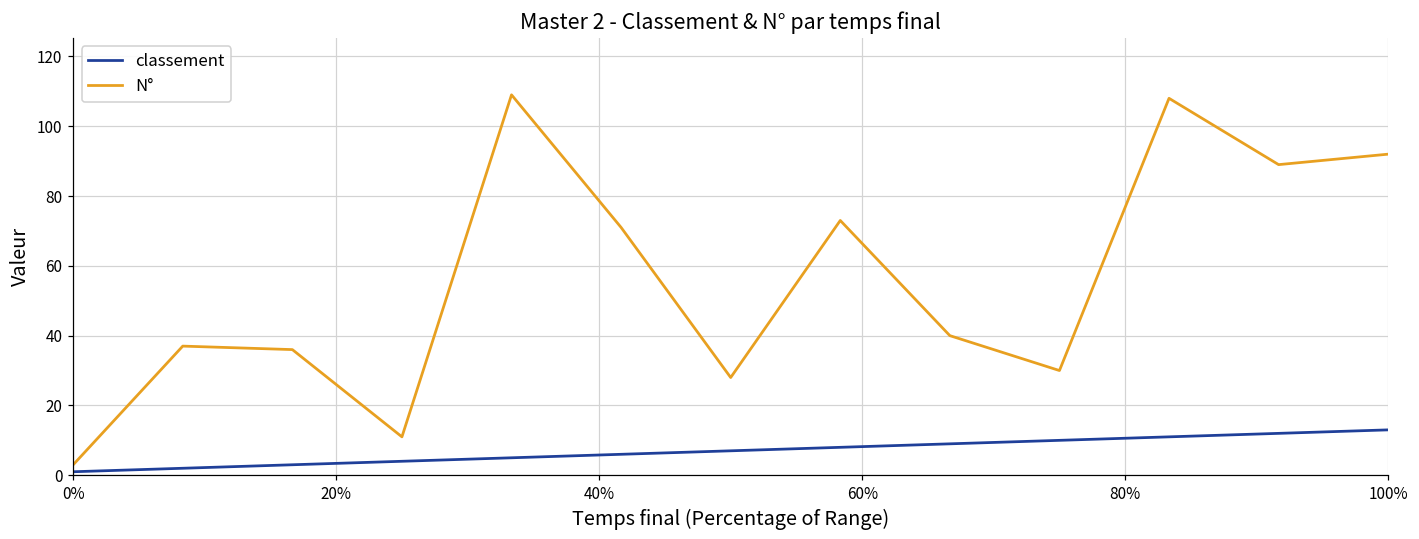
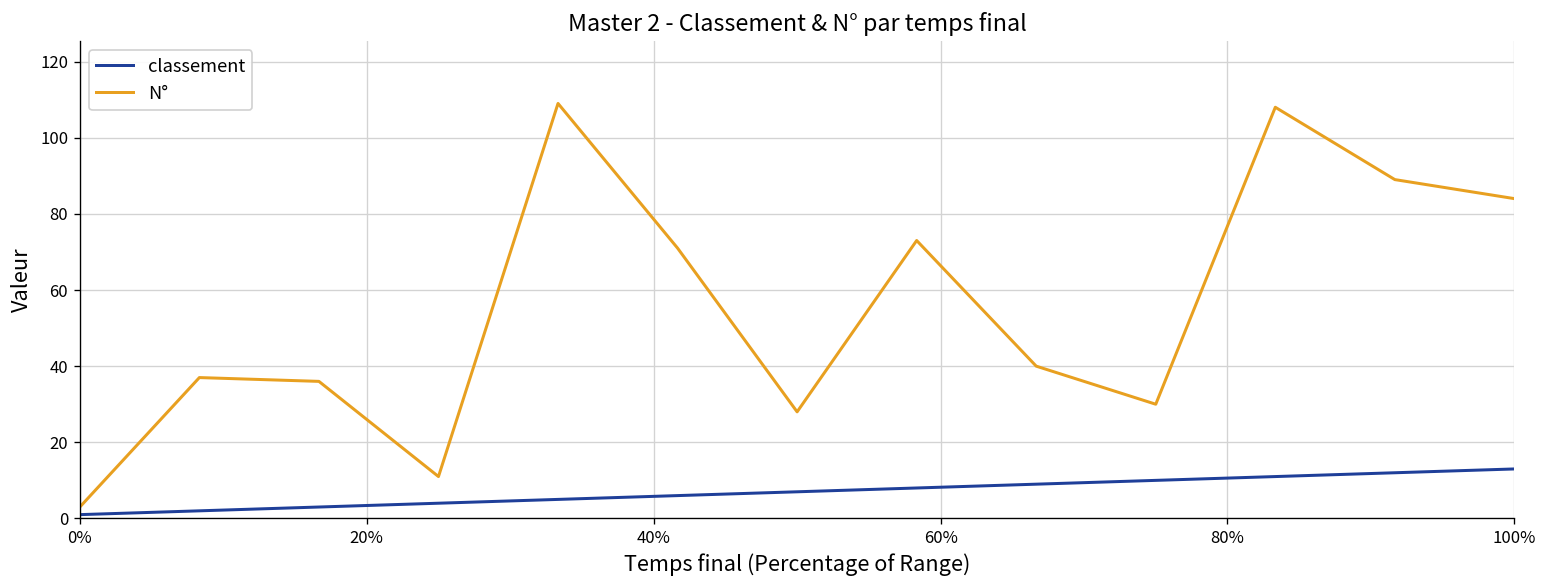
  {
    "classement": {
      "0%": 1,
      "100%": 13
    },
    "N°": {
      "0%": 3,
-     "100%": 92
+     "100%": 84
    }
  }
